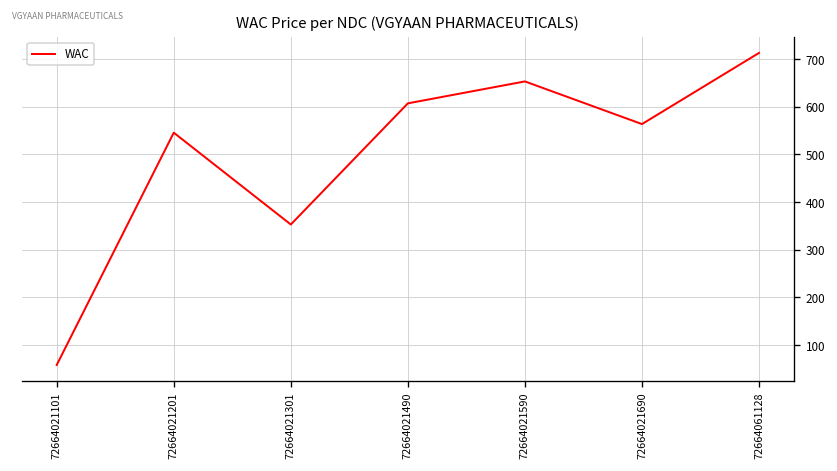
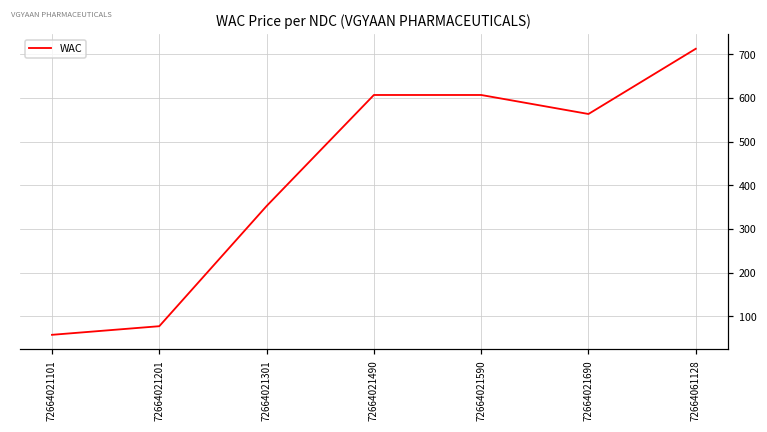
  {
    "72664021101": 60,
-   "72664021201": 550,
+   "72664021201": 80,
    "72664021301": 350,
    "72664021490": 610,
-   "72664021590": 650,
+   "72664021590": 610,
    "72664021690": 560,
    "72664061128": 710
  }
